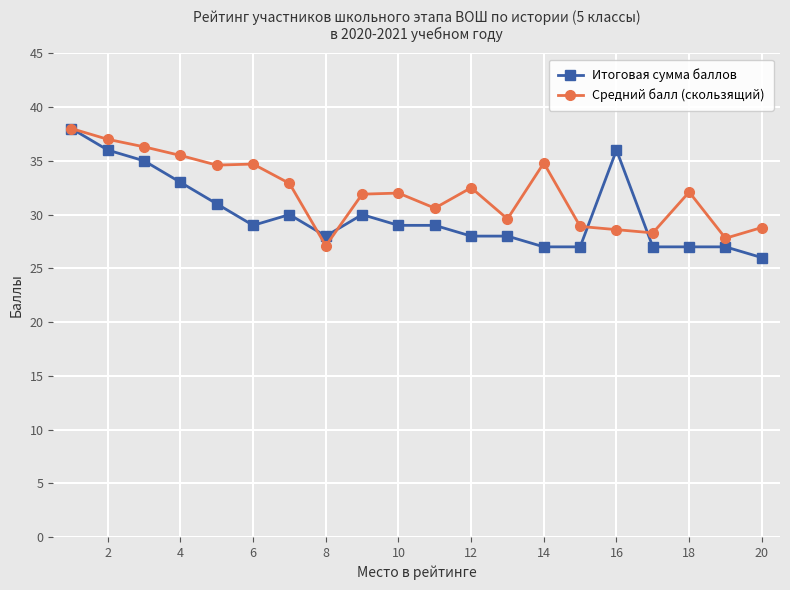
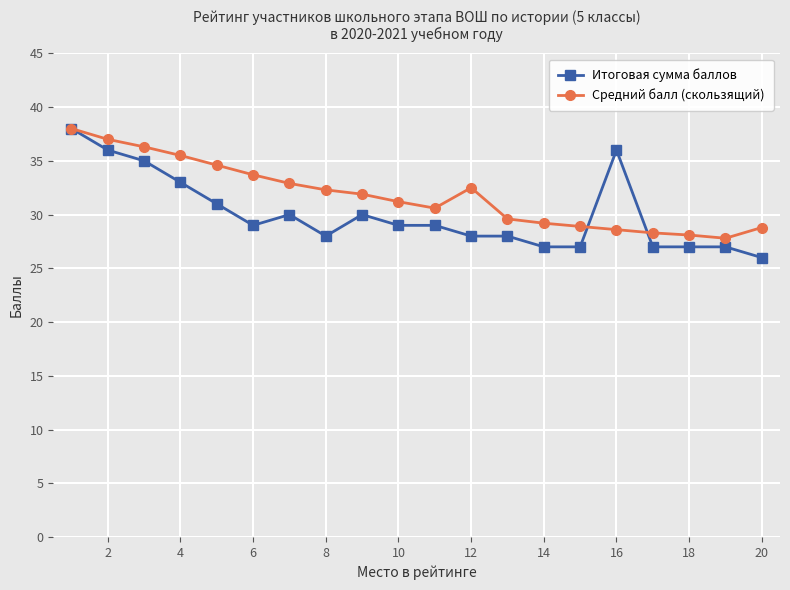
  {
    "Итоговая сумма баллов": {
      "2": 36.0,
      "4": 33.0,
      "6": 29.0,
      "8": 28.0,
      "10": 29.0,
      "12": 28.0,
      "14": 27.0,
      "16": 36.0,
      "18": 27.0,
      "20": 26.0
    },
    "Средний балл (скользящий)": {
      "2": 37.0,
      "4": 35.5,
-     "6": 34.7,
-     "8": 27.1,
-     "10": 32.0,
+     "6": 33.7,
+     "8": 32.3,
+     "10": 31.2,
      "12": 32.5,
-     "14": 34.8,
+     "14": 29.2,
      "16": 28.6,
-     "18": 32.1,
+     "18": 28.1,
      "20": 28.8
    }
  }
